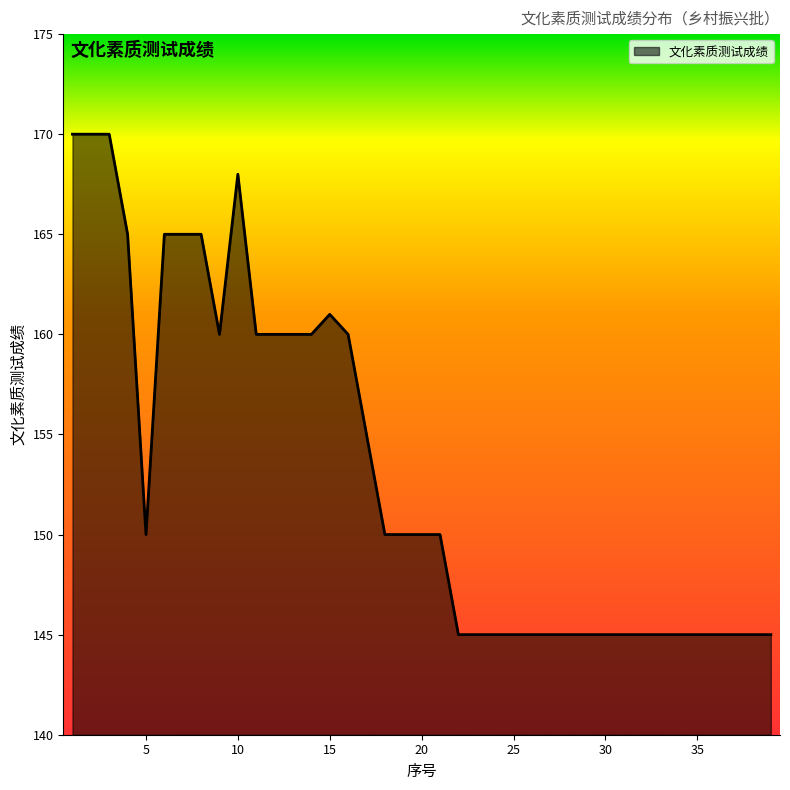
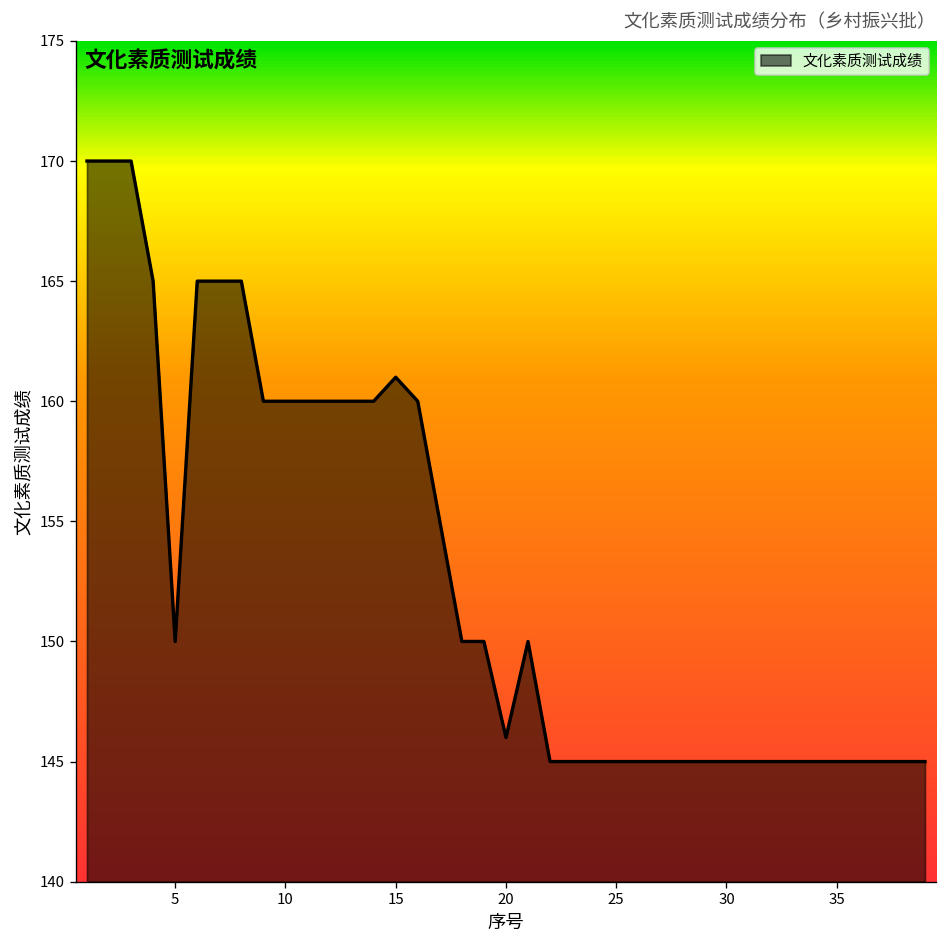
  {
    "5": 150,
-   "10": 168,
+   "10": 160,
    "15": 161,
-   "20": 150,
+   "20": 146,
    "25": 145,
    "30": 145,
    "35": 145
  }
